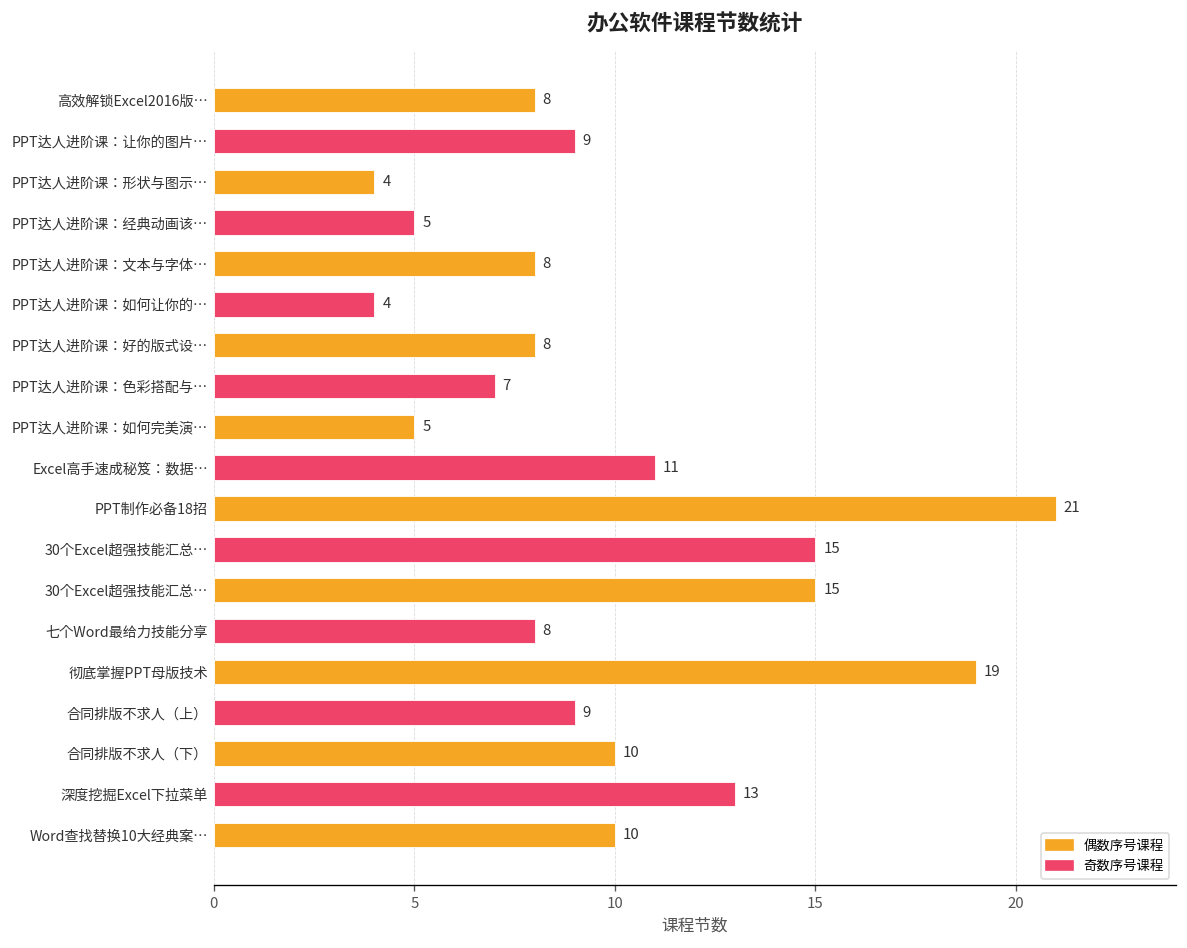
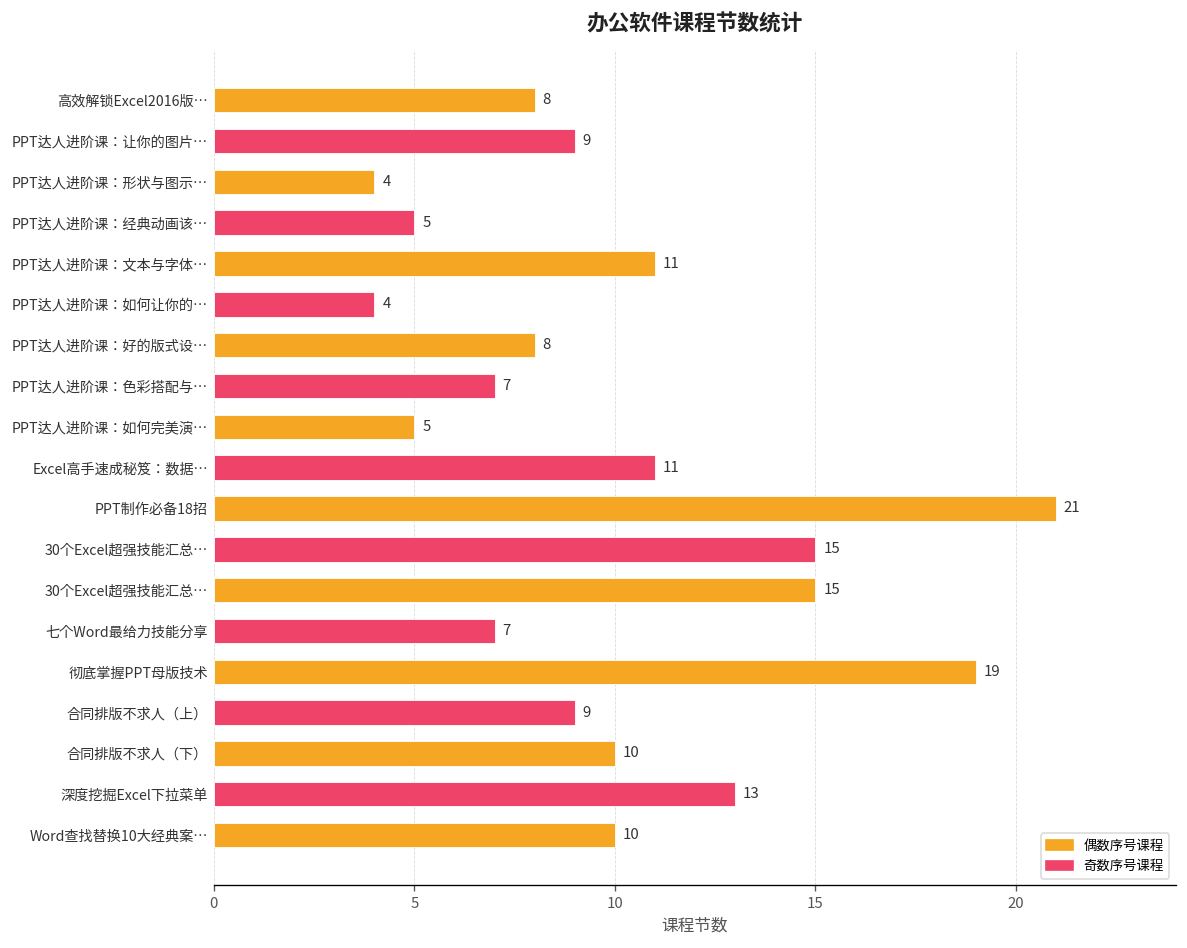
  {
    "高效解锁Excel2016版…": 8,
    "PPT达人进阶课：让你的图片…": 9,
    "PPT达人进阶课：形状与图示…": 4,
    "PPT达人进阶课：经典动画该…": 5,
-   "PPT达人进阶课：文本与字体…": 8,
+   "PPT达人进阶课：文本与字体…": 11,
    "PPT达人进阶课：如何让你的…": 4,
    "PPT达人进阶课：好的版式设…": 8,
    "PPT达人进阶课：色彩搭配与…": 7,
    "PPT达人进阶课：如何完美演…": 5,
    "Excel高手速成秘笈：数据…": 11,
    "PPT制作必备18招": 21,
-   "七个Word最给力技能分享": 8,
+   "七个Word最给力技能分享": 7,
    "彻底掌握PPT母版技术": 19,
    "合同排版不求人（上）": 9,
    "合同排版不求人（下）": 10,
    "深度挖掘Excel下拉菜单": 13,
    "Word查找替换10大经典案…": 10
  }
